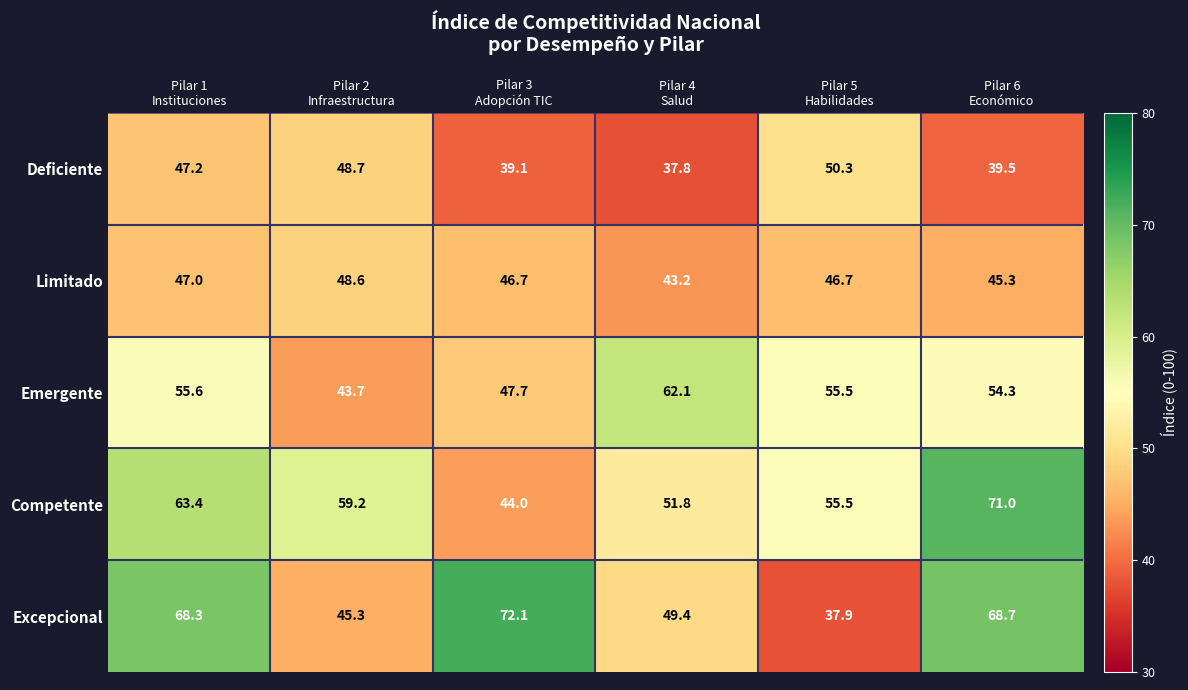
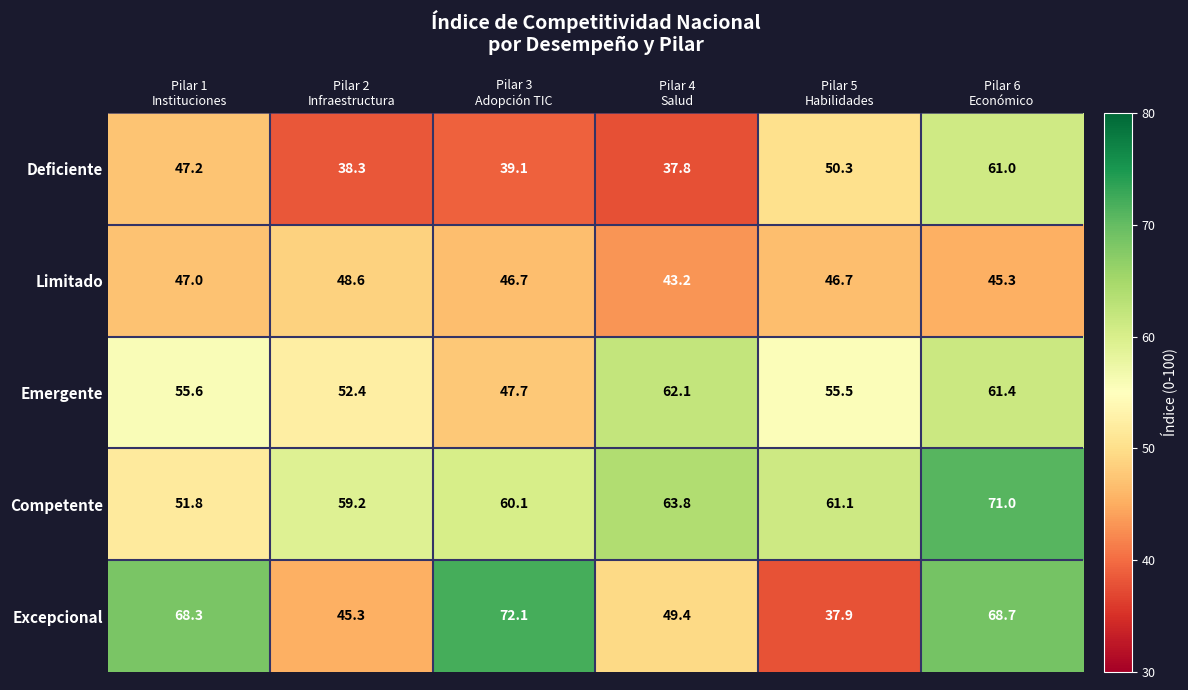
  {
    "Deficiente": {
      "Pilar 1 Instituciones": 47.2,
-     "Pilar 2 Infraestructura": 48.7,
+     "Pilar 2 Infraestructura": 38.3,
      "Pilar 3 Adopción TIC": 39.1,
      "Pilar 4 Salud": 37.8,
      "Pilar 5 Habilidades": 50.3,
-     "Pilar 6 Económico": 39.5
+     "Pilar 6 Económico": 61.0
    },
    "Limitado": {
      "Pilar 1 Instituciones": 47.0,
      "Pilar 2 Infraestructura": 48.6,
      "Pilar 3 Adopción TIC": 46.7,
      "Pilar 4 Salud": 43.2,
      "Pilar 5 Habilidades": 46.7,
      "Pilar 6 Económico": 45.3
    },
    "Emergente": {
      "Pilar 1 Instituciones": 55.6,
-     "Pilar 2 Infraestructura": 43.7,
+     "Pilar 2 Infraestructura": 52.4,
      "Pilar 3 Adopción TIC": 47.7,
      "Pilar 4 Salud": 62.1,
      "Pilar 5 Habilidades": 55.5,
-     "Pilar 6 Económico": 54.3
+     "Pilar 6 Económico": 61.4
    },
    "Competente": {
-     "Pilar 1 Instituciones": 63.4,
+     "Pilar 1 Instituciones": 51.8,
      "Pilar 2 Infraestructura": 59.2,
-     "Pilar 3 Adopción TIC": 44.0,
-     "Pilar 4 Salud": 51.8,
-     "Pilar 5 Habilidades": 55.5,
+     "Pilar 3 Adopción TIC": 60.1,
+     "Pilar 4 Salud": 63.8,
+     "Pilar 5 Habilidades": 61.1,
      "Pilar 6 Económico": 71.0
    },
    "Excepcional": {
      "Pilar 1 Instituciones": 68.3,
      "Pilar 2 Infraestructura": 45.3,
      "Pilar 3 Adopción TIC": 72.1,
      "Pilar 4 Salud": 49.4,
      "Pilar 5 Habilidades": 37.9,
      "Pilar 6 Económico": 68.7
    }
  }
